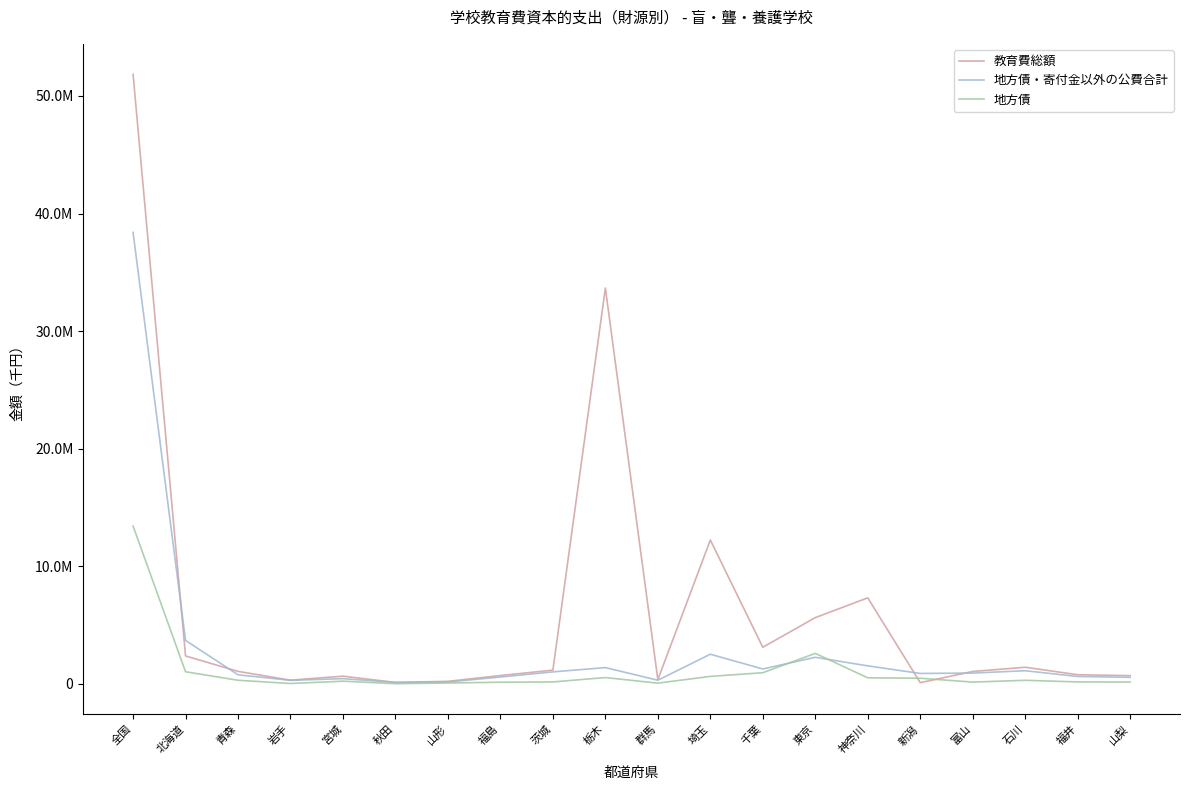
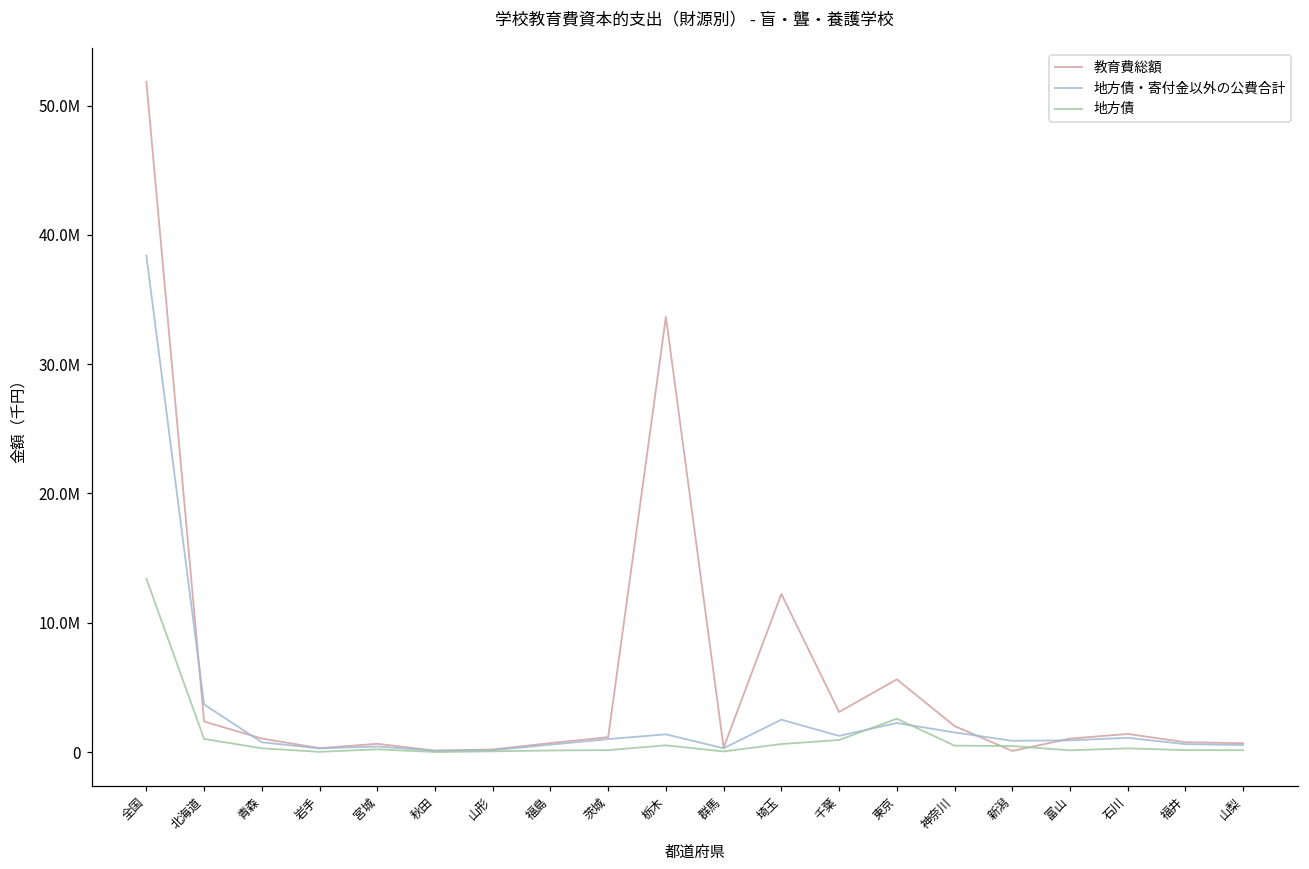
  {
    "教育費総額": {
      "全国": 51800000,
      "北海道": 2400000,
      "青森": 1000000,
      "栃木": 33700000,
      "埼玉": 12200000,
      "千葉": 3100000,
      "東京": 5600000,
-     "神奈川": 7300000,
+     "神奈川": 2000000,
      "新潟": 100000,
      "石川": 1400000
    }
  }
